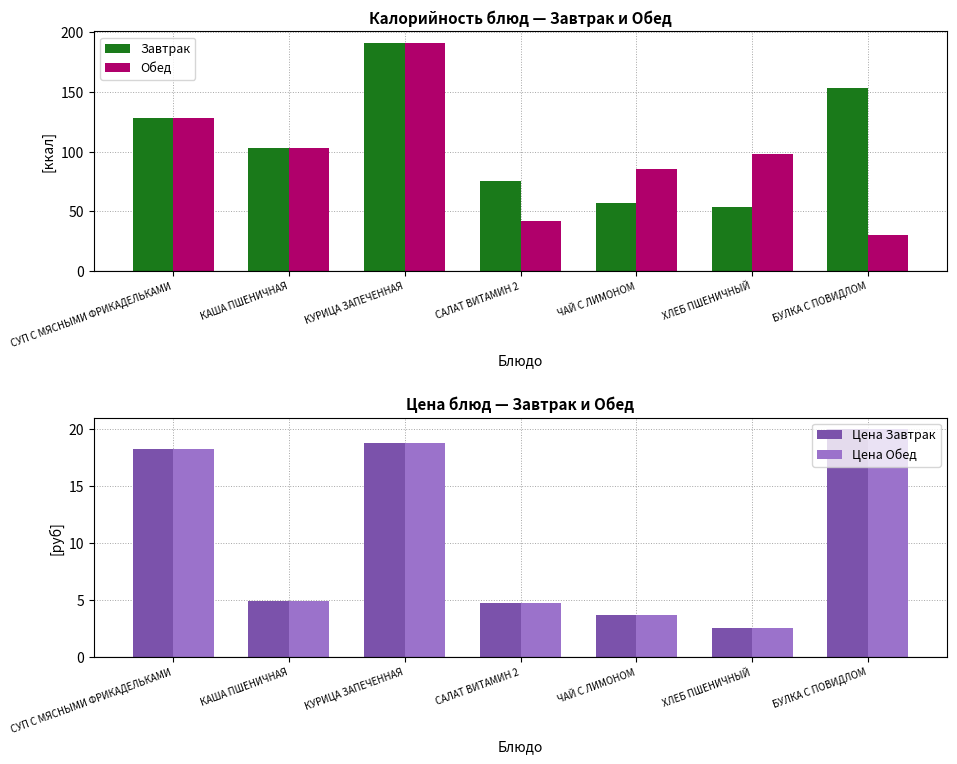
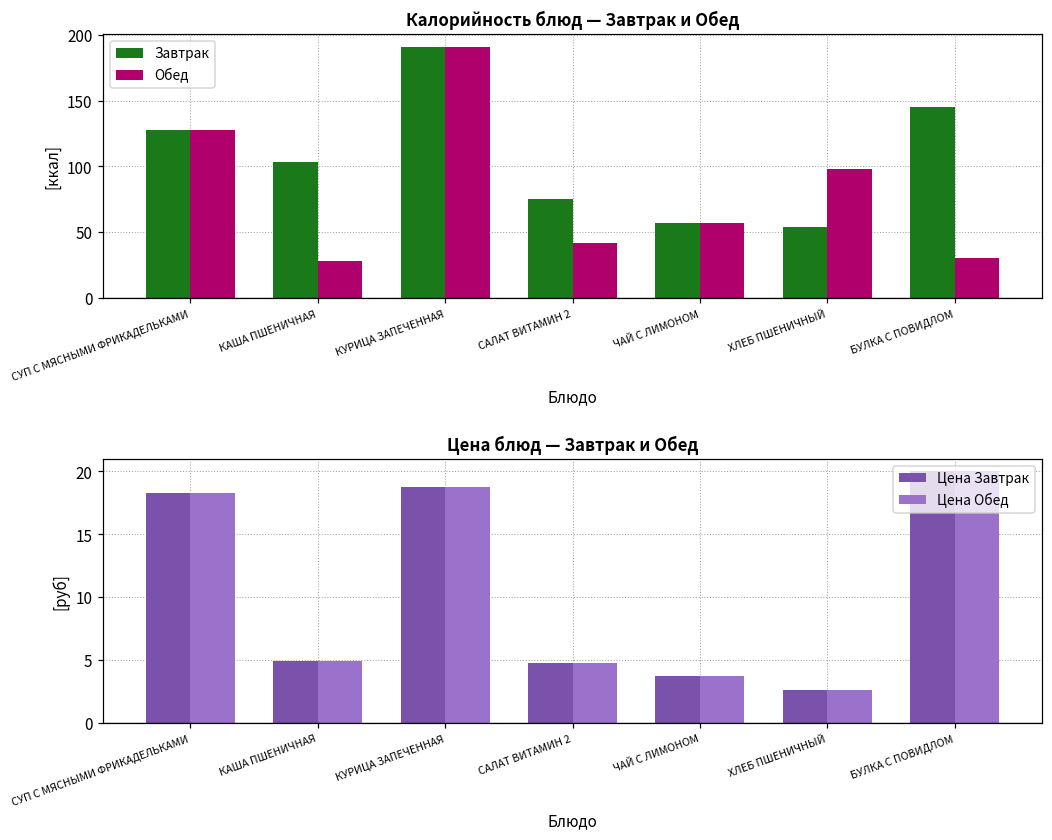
  {
    "Калорийность блюд — Завтрак и Обед": {
      "Завтрак": {
        "СУП С МЯСНЫМИ ФРИКАДЕЛЬКАМИ": 128,
        "КАША ПШЕНИЧНАЯ": 103,
        "КУРИЦА ЗАПЕЧЕННАЯ": 191,
        "САЛАТ ВИТАМИН 2": 75,
        "ЧАЙ С ЛИМОНОМ": 57,
        "ХЛЕБ ПШЕНИЧНЫЙ": 54,
-       "БУЛКА С ПОВИДЛОМ": 153
+       "БУЛКА С ПОВИДЛОМ": 145
      },
      "Обед": {
        "СУП С МЯСНЫМИ ФРИКАДЕЛЬКАМИ": 128,
-       "КАША ПШЕНИЧНАЯ": 103,
+       "КАША ПШЕНИЧНАЯ": 28,
        "КУРИЦА ЗАПЕЧЕННАЯ": 191,
        "САЛАТ ВИТАМИН 2": 42,
-       "ЧАЙ С ЛИМОНОМ": 85,
+       "ЧАЙ С ЛИМОНОМ": 57,
        "ХЛЕБ ПШЕНИЧНЫЙ": 98,
        "БУЛКА С ПОВИДЛОМ": 30
      }
    }
  }
